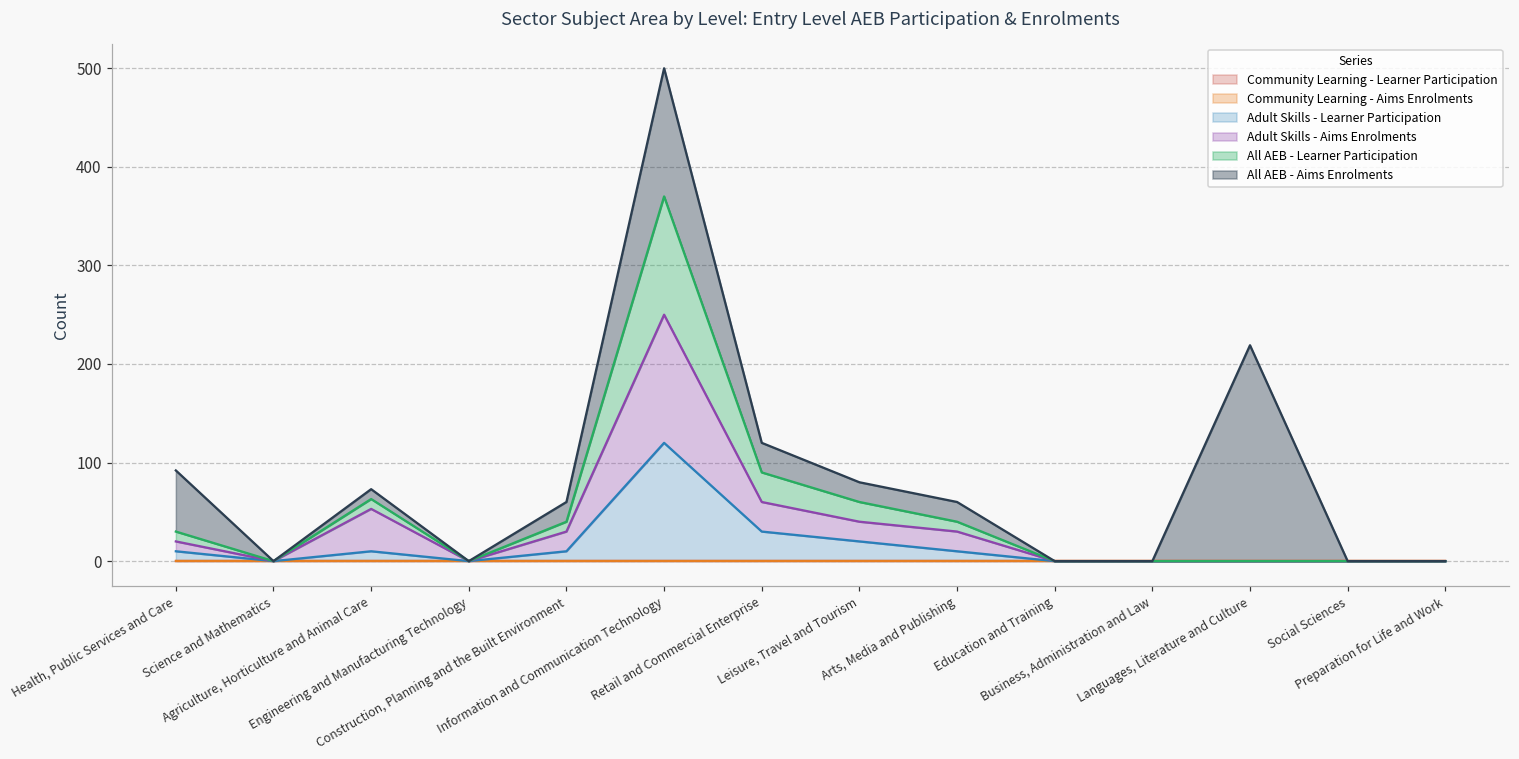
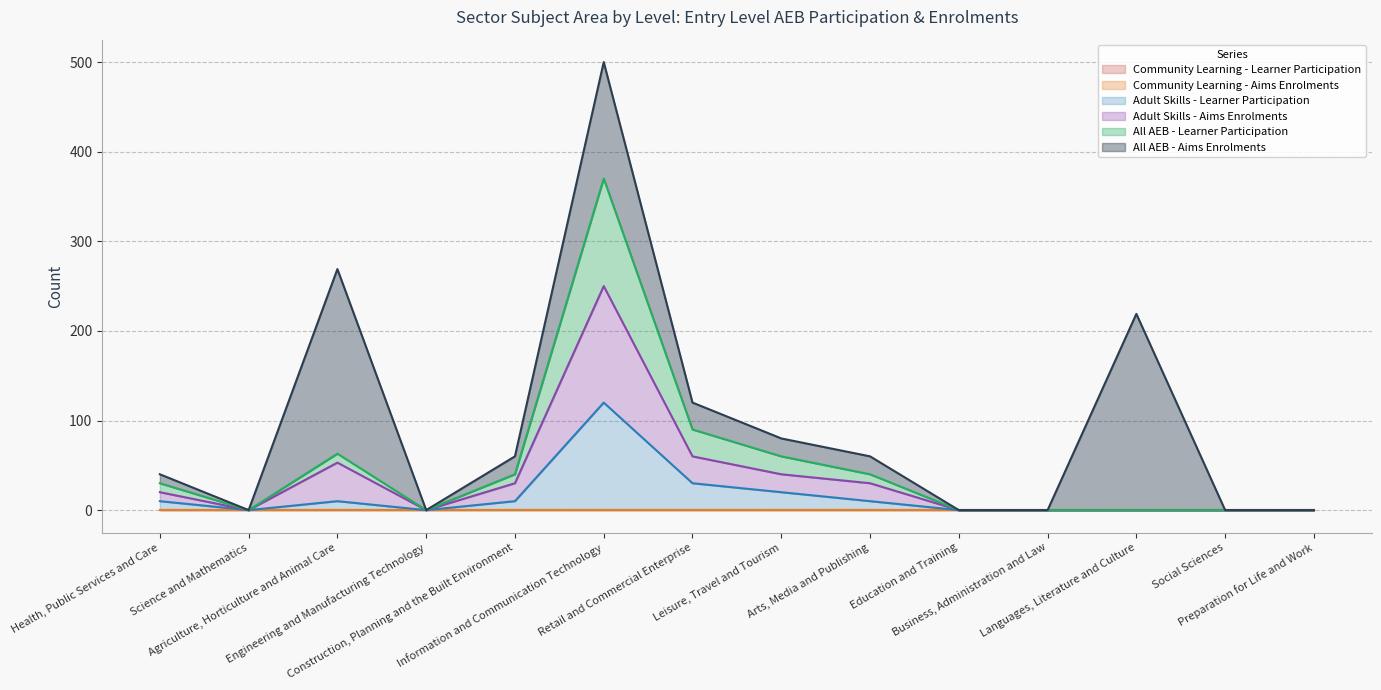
  {
    "Community Learning - Aims Enrolments": {
      "Health, Public Services and Care": 0,
      "Agriculture, Horticulture and Animal Care": 0,
      "Construction, Planning and the Built Environment": 0,
      "Information and Communication Technology": 0,
      "Retail and Commercial Enterprise": 0,
      "Leisure, Travel and Tourism": 0,
      "Arts, Media and Publishing": 0
    },
    "All AEB - Learner Participation": {
      "Health, Public Services and Care": 10,
      "Agriculture, Horticulture and Animal Care": 10,
      "Construction, Planning and the Built Environment": 10,
      "Information and Communication Technology": 120,
      "Retail and Commercial Enterprise": 30,
      "Leisure, Travel and Tourism": 20,
      "Arts, Media and Publishing": 10
    },
    "All AEB - Aims Enrolments": {
-     "Health, Public Services and Care": 60,
-     "Agriculture, Horticulture and Animal Care": 10,
+     "Health, Public Services and Care": 10,
+     "Agriculture, Horticulture and Animal Care": 210,
      "Construction, Planning and the Built Environment": 20,
      "Information and Communication Technology": 130,
      "Retail and Commercial Enterprise": 30,
      "Leisure, Travel and Tourism": 20,
      "Arts, Media and Publishing": 20,
      "Languages, Literature and Culture": 220
    }
  }
